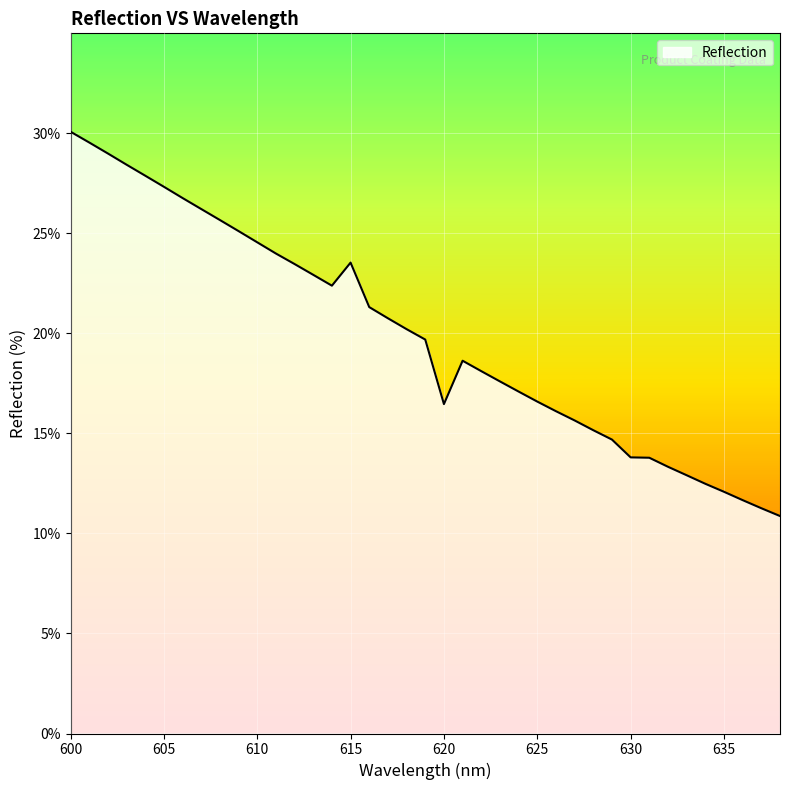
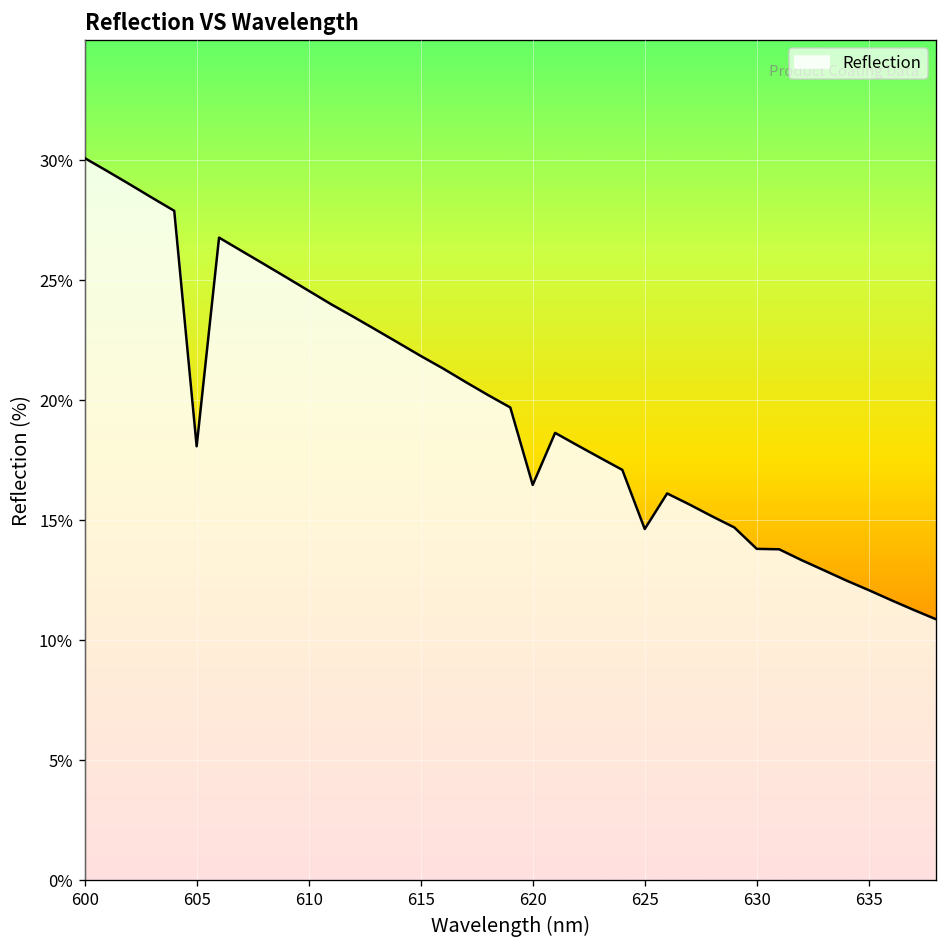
  {
    "600": "30.1%",
-   "605": "27.3%",
+   "605": "18.1%",
    "610": "24.6%",
-   "615": "23.5%",
+   "615": "21.8%",
    "620": "16.5%",
-   "625": "16.6%",
+   "625": "14.6%",
    "630": "13.8%",
    "635": "12.1%"
  }
